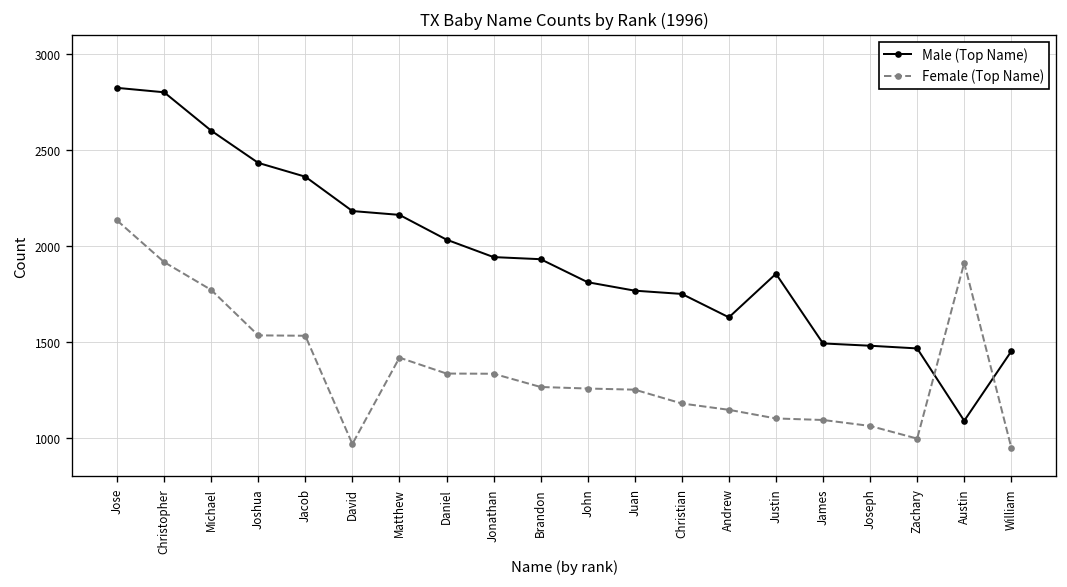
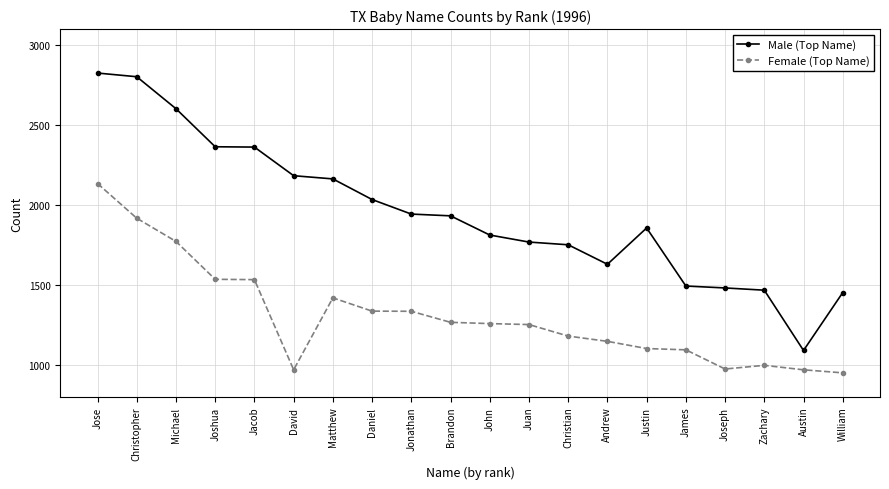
  {
    "Male (Top Name)": {
      "Jose": 2830,
      "Christopher": 2800,
      "Michael": 2600,
-     "Joshua": 2430,
+     "Joshua": 2360,
      "Jacob": 2360,
      "David": 2180,
      "Matthew": 2160,
      "Daniel": 2030,
      "Jonathan": 1940,
      "Brandon": 1930,
      "John": 1810,
      "Juan": 1770,
      "Christian": 1750,
      "Andrew": 1630,
      "Justin": 1860,
      "James": 1490,
      "Joseph": 1480,
      "Zachary": 1470,
      "Austin": 1090,
      "William": 1450
    },
    "Female (Top Name)": {
      "Jose": 2130,
      "Christopher": 1920,
      "Michael": 1770,
      "Joshua": 1540,
      "Jacob": 1530,
      "David": 970,
      "Matthew": 1420,
      "Daniel": 1340,
      "Jonathan": 1340,
      "Brandon": 1270,
      "John": 1260,
      "Juan": 1250,
      "Christian": 1180,
      "Andrew": 1150,
      "Justin": 1100,
      "James": 1090,
-     "Joseph": 1060,
+     "Joseph": 970,
      "Zachary": 1000,
-     "Austin": 1910,
+     "Austin": 970,
      "William": 950
    }
  }
